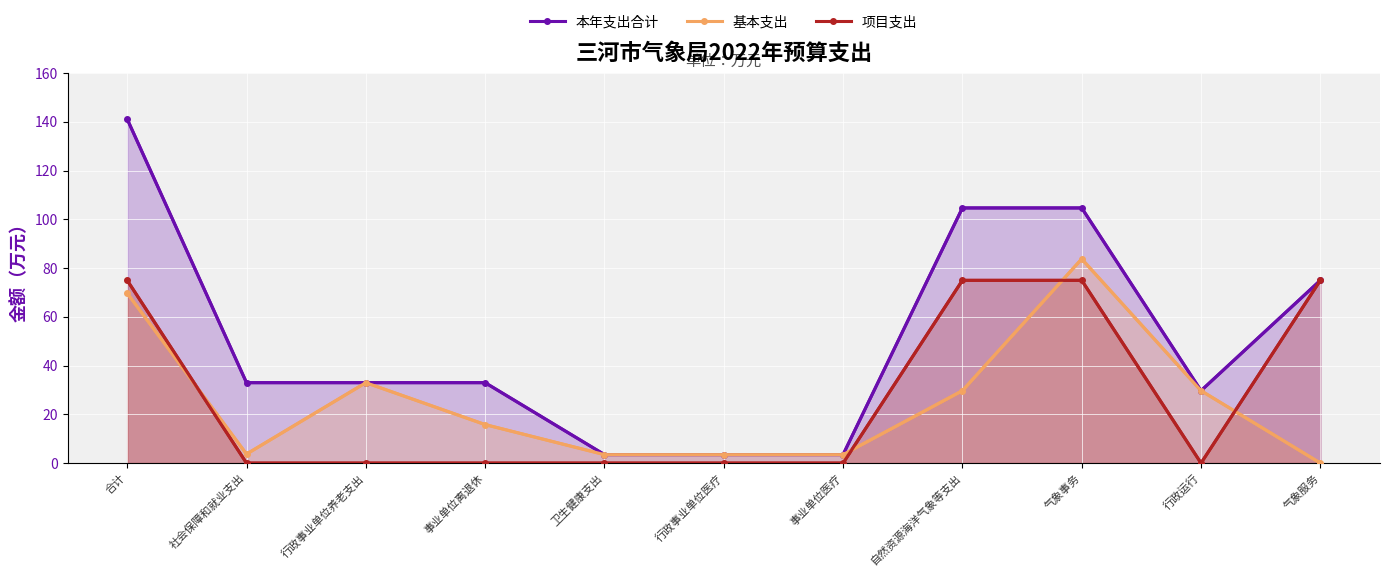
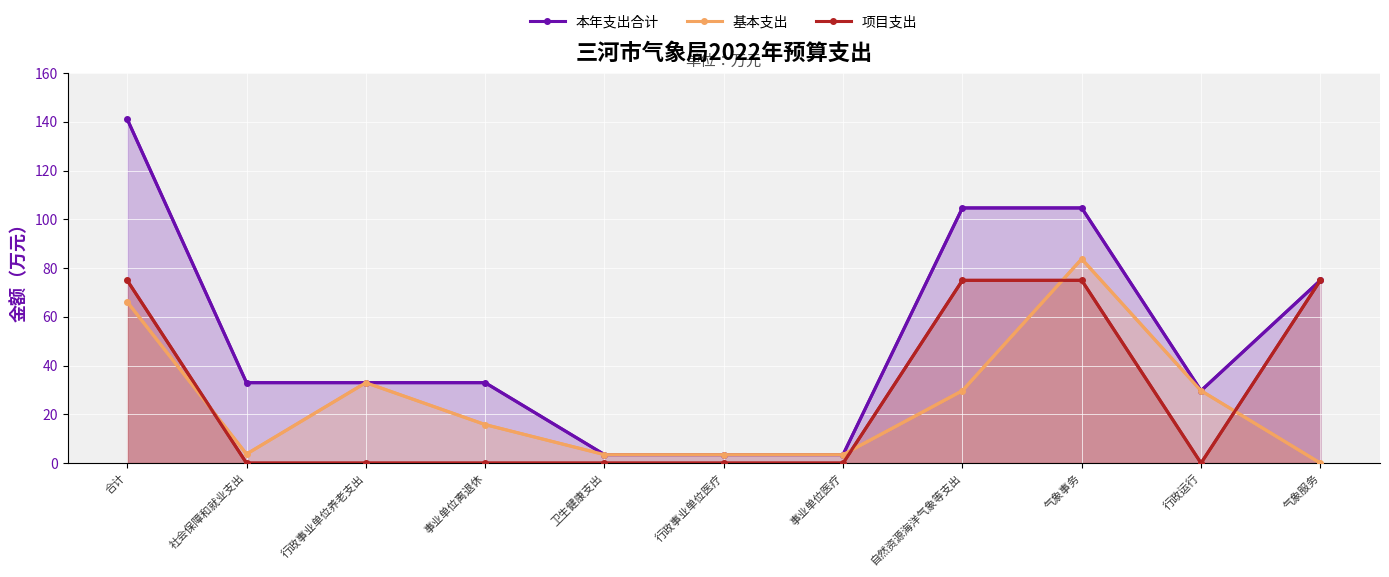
  {
    "基本支出": {
-     "合计": 70,
+     "合计": 66,
      "社会保障和就业支出": 4,
      "事业单位离退休": 16,
      "自然资源海洋气象等支出": 30,
      "气象事务": 84,
      "气象服务": 0
    }
  }
